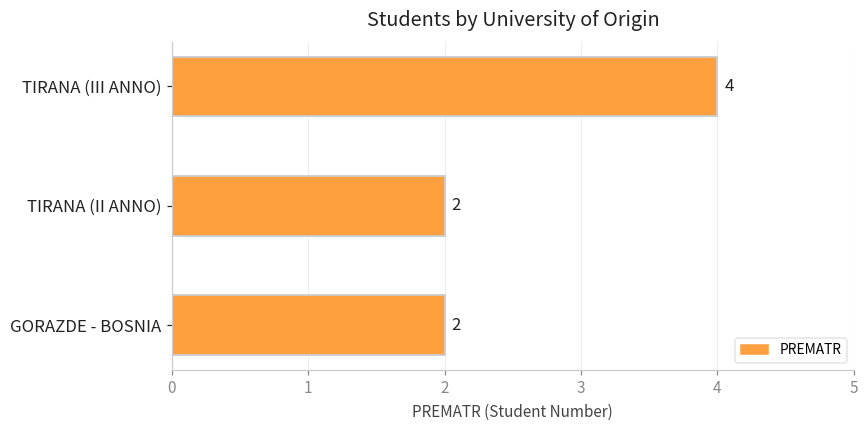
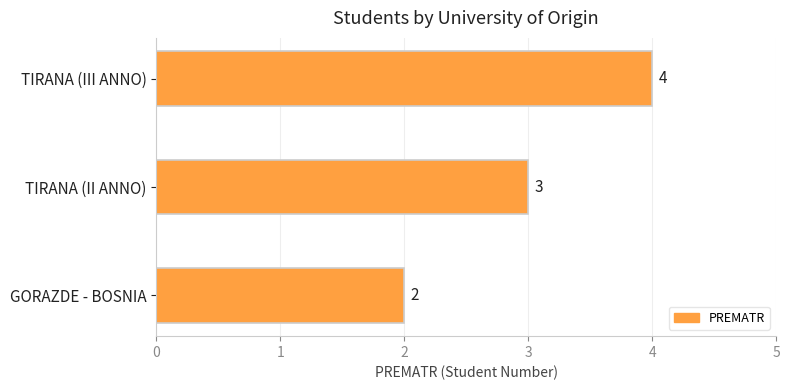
  {
    "TIRANA (III ANNO)": 4,
-   "TIRANA (II ANNO)": 2,
+   "TIRANA (II ANNO)": 3,
    "GORAZDE - BOSNIA": 2
  }
